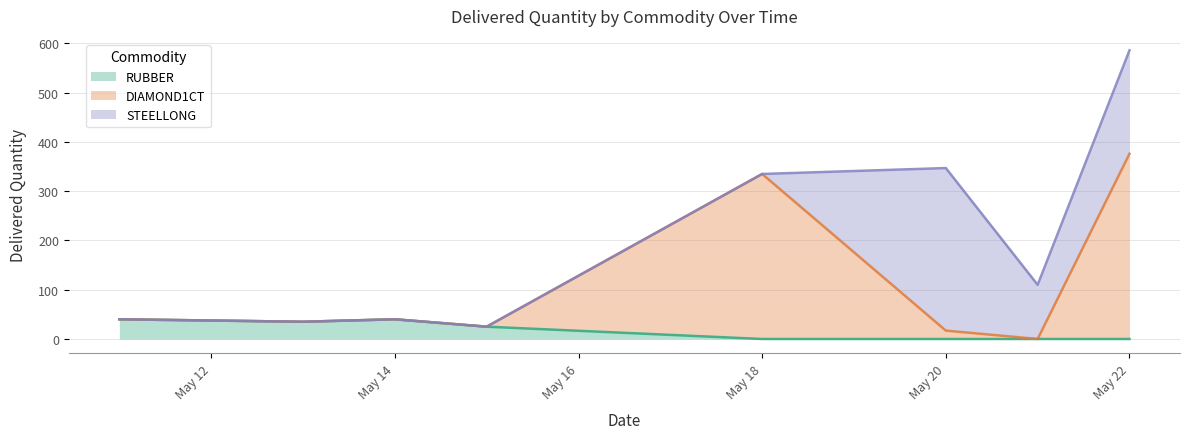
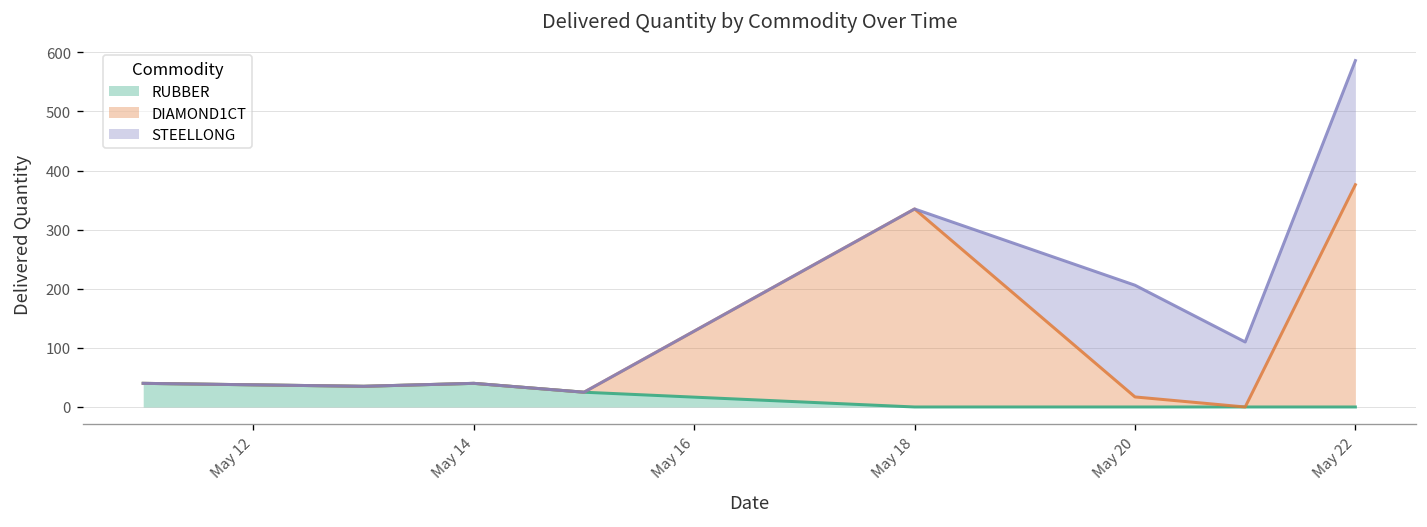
  {
    "RUBBER": {
      "May 18": 0,
      "May 20": 0,
      "May 22": 0
    },
    "DIAMOND1CT": {
      "May 20": 20,
      "May 22": 380
    },
    "STEELLONG": {
-     "May 20": 330,
+     "May 20": 190,
      "May 22": 210
    }
  }
